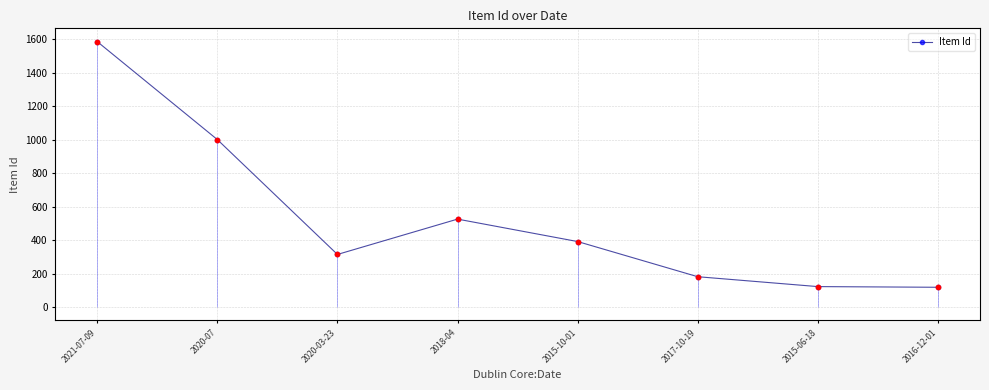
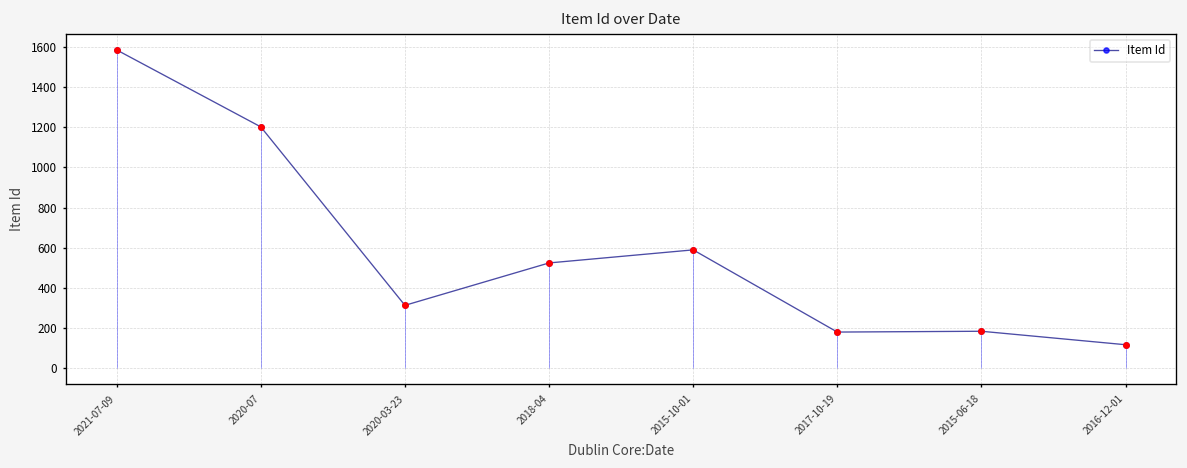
  {
    "2021-07-09": 1590,
-   "2020-07": 1000,
+   "2020-07": 1200,
    "2020-03-23": 310,
    "2018-04": 530,
-   "2015-10-01": 390,
+   "2015-10-01": 590,
    "2017-10-19": 180,
-   "2015-06-18": 120,
+   "2015-06-18": 190,
    "2016-12-01": 120
  }
